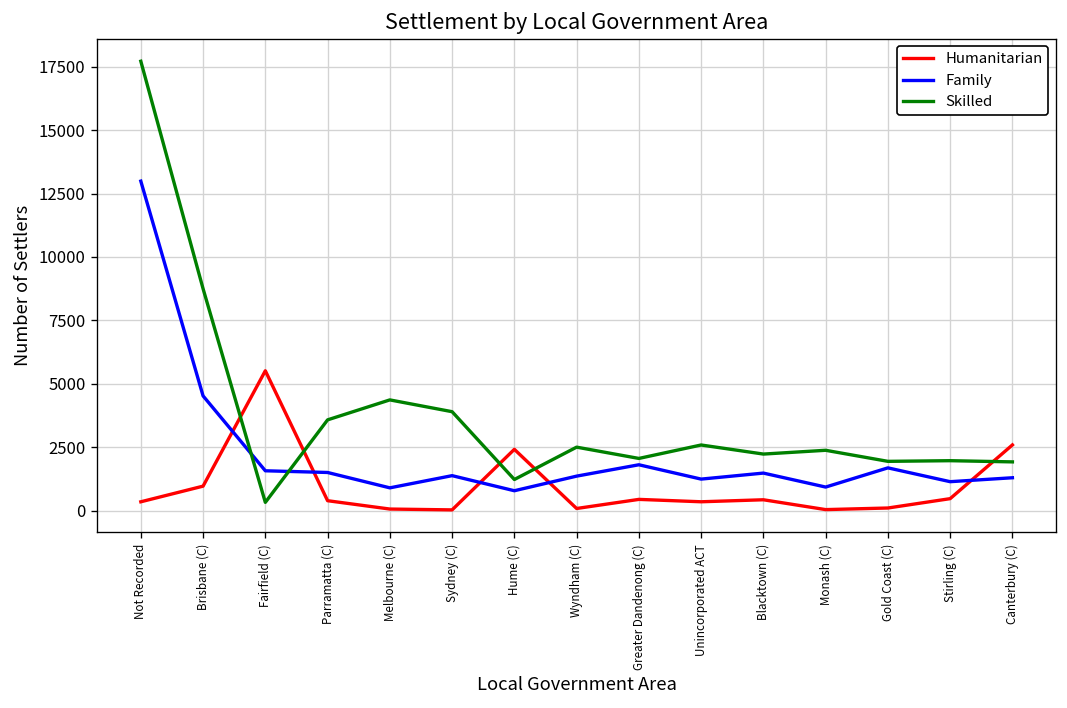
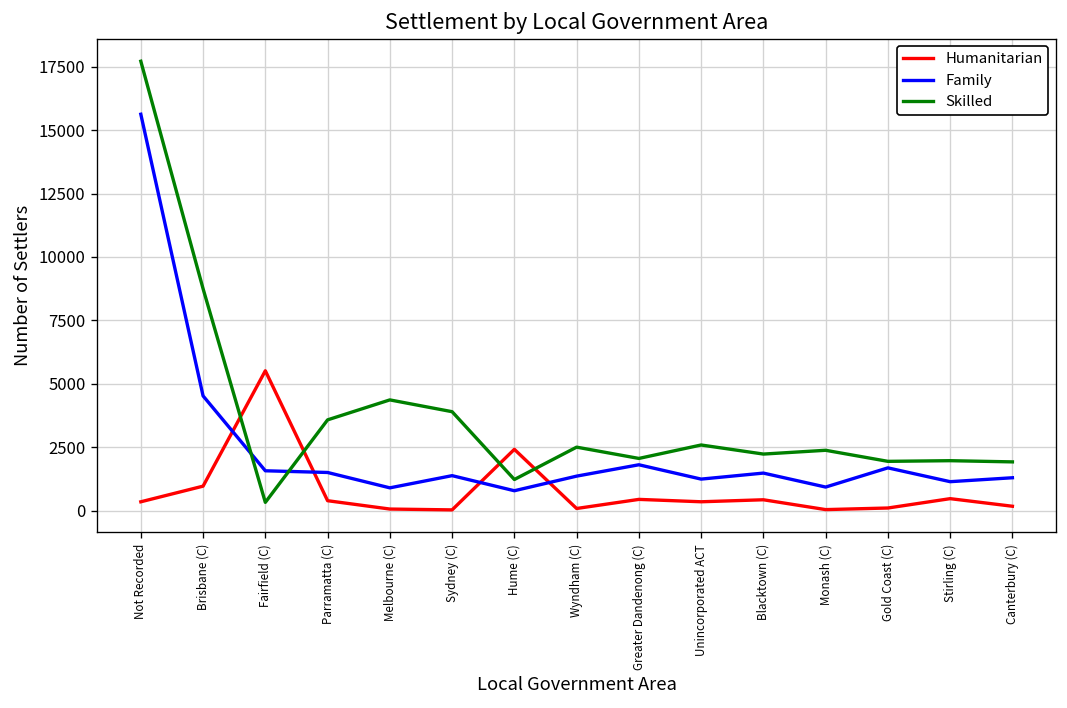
  {
    "Humanitarian": {
      "Not Recorded": 300,
      "Brisbane (C)": 1000,
      "Fairfield (C)": 5500,
      "Parramatta (C)": 400,
      "Melbourne (C)": 100,
      "Sydney (C)": 0,
      "Hume (C)": 2400,
      "Wyndham (C)": 100,
      "Greater Dandenong (C)": 400,
      "Unincorporated ACT": 300,
      "Blacktown (C)": 400,
      "Monash (C)": 0,
      "Gold Coast (C)": 100,
      "Stirling (C)": 500,
-     "Canterbury (C)": 2600
+     "Canterbury (C)": 200
    },
    "Family": {
-     "Not Recorded": 13000,
+     "Not Recorded": 15600,
      "Brisbane (C)": 4500,
      "Fairfield (C)": 1600,
      "Parramatta (C)": 1500,
      "Melbourne (C)": 900,
      "Sydney (C)": 1400,
      "Hume (C)": 800,
      "Wyndham (C)": 1400,
      "Greater Dandenong (C)": 1800,
      "Unincorporated ACT": 1200,
      "Blacktown (C)": 1500,
      "Monash (C)": 900,
      "Gold Coast (C)": 1700,
      "Stirling (C)": 1100,
      "Canterbury (C)": 1300
    },
    "Skilled": {
      "Not Recorded": 17700,
      "Brisbane (C)": 8700,
      "Fairfield (C)": 300,
      "Parramatta (C)": 3600,
      "Melbourne (C)": 4400,
      "Sydney (C)": 3900,
      "Hume (C)": 1200,
      "Wyndham (C)": 2500,
      "Greater Dandenong (C)": 2100,
      "Unincorporated ACT": 2600,
      "Blacktown (C)": 2200,
      "Monash (C)": 2400,
      "Gold Coast (C)": 1900,
      "Stirling (C)": 2000,
      "Canterbury (C)": 1900
    }
  }
